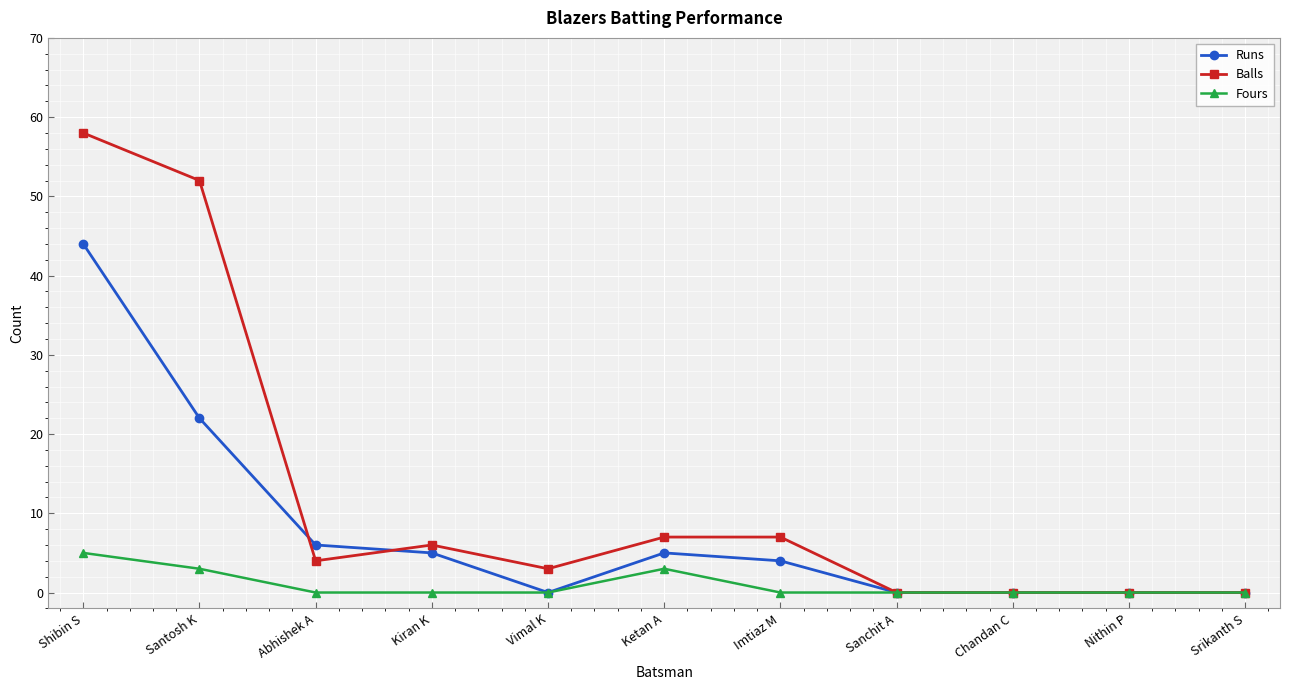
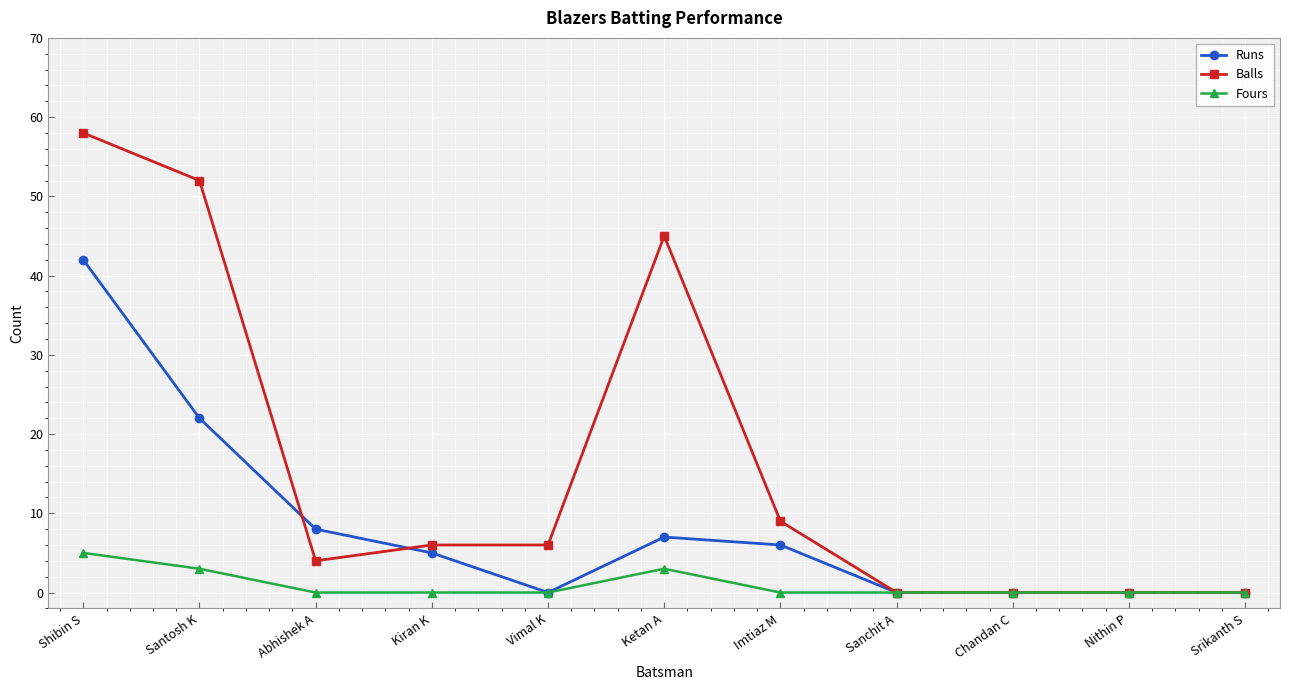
  {
    "Runs": {
-     "Shibin S": 44,
+     "Shibin S": 42,
      "Santosh K": 22,
-     "Abhishek A": 6,
+     "Abhishek A": 8,
      "Kiran K": 5,
-     "Ketan A": 5,
-     "Imtiaz M": 4
+     "Ketan A": 7,
+     "Imtiaz M": 6
    },
    "Balls": {
      "Shibin S": 58,
      "Santosh K": 52,
      "Abhishek A": 4,
      "Kiran K": 6,
-     "Vimal K": 3,
-     "Ketan A": 7,
-     "Imtiaz M": 7
+     "Vimal K": 6,
+     "Ketan A": 45,
+     "Imtiaz M": 9
    },
    "Fours": {
      "Shibin S": 5,
      "Santosh K": 3,
      "Abhishek A": 0,
      "Kiran K": 0,
      "Ketan A": 3,
      "Imtiaz M": 0
    }
  }
